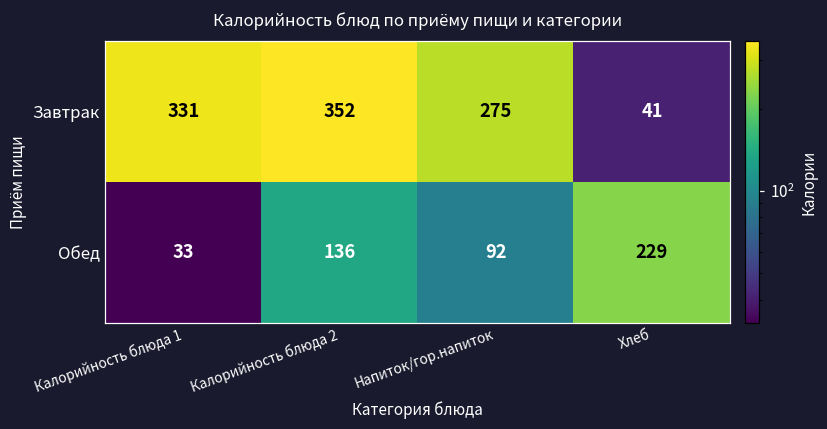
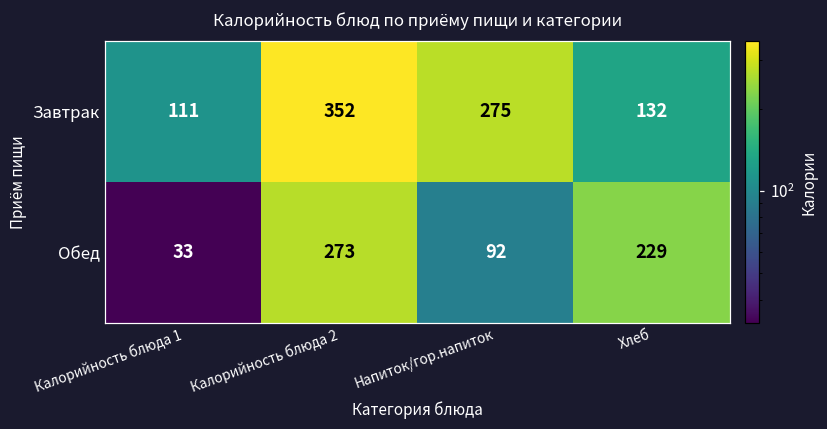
  {
    "Завтрак": {
-     "Калорийность блюда 1": 331,
+     "Калорийность блюда 1": 111,
      "Калорийность блюда 2": 352,
      "Напиток/гор.напиток": 275,
-     "Хлеб": 41
+     "Хлеб": 132
    },
    "Обед": {
      "Калорийность блюда 1": 33,
-     "Калорийность блюда 2": 136,
+     "Калорийность блюда 2": 273,
      "Напиток/гор.напиток": 92,
      "Хлеб": 229
    }
  }
